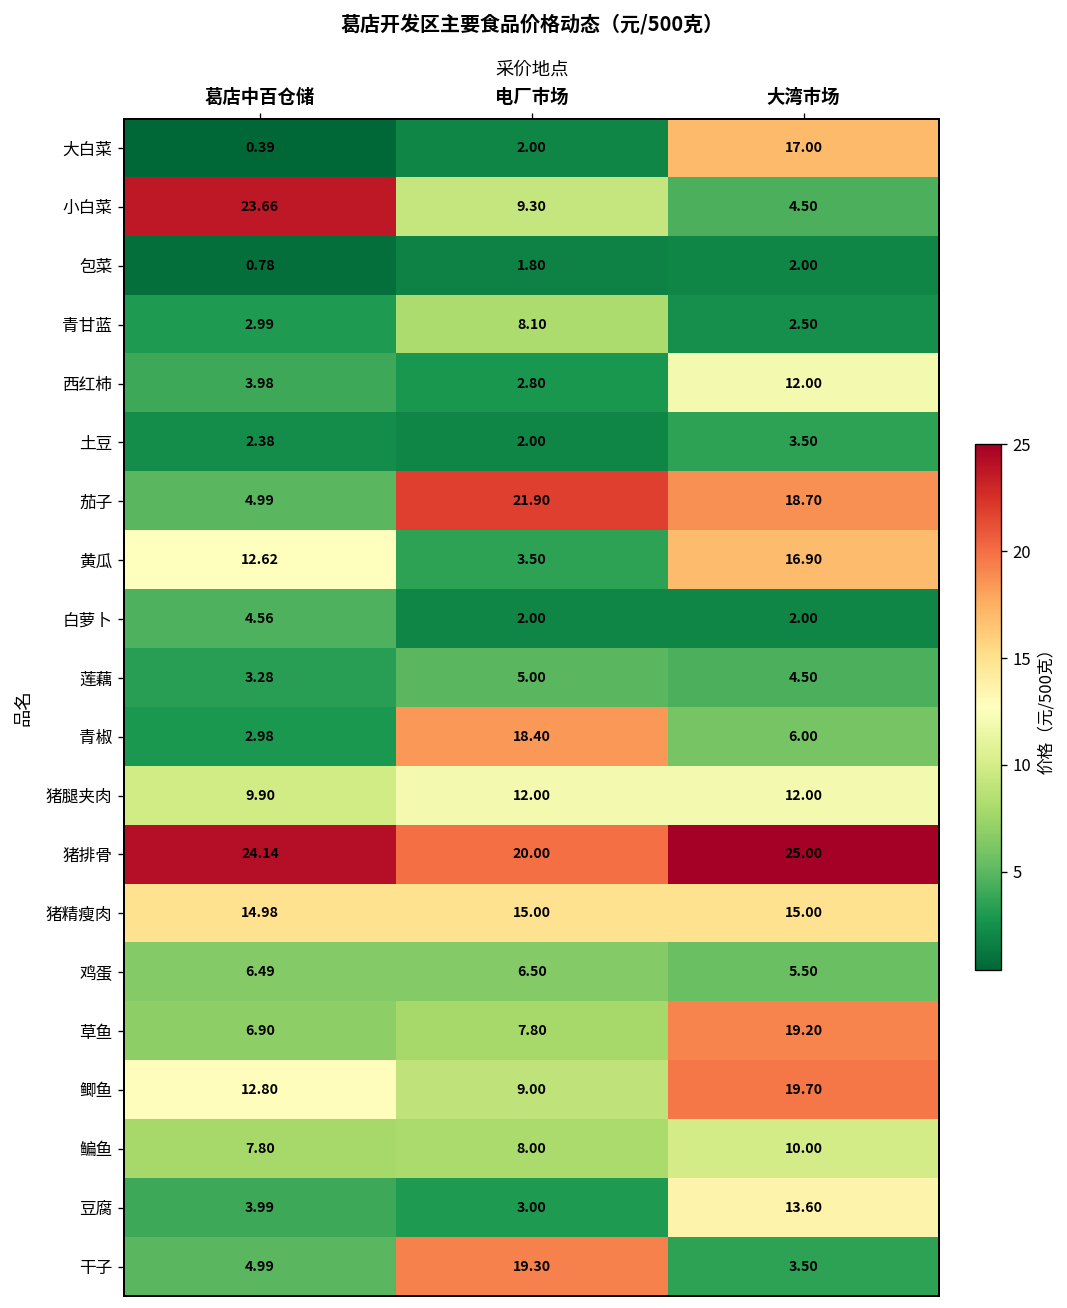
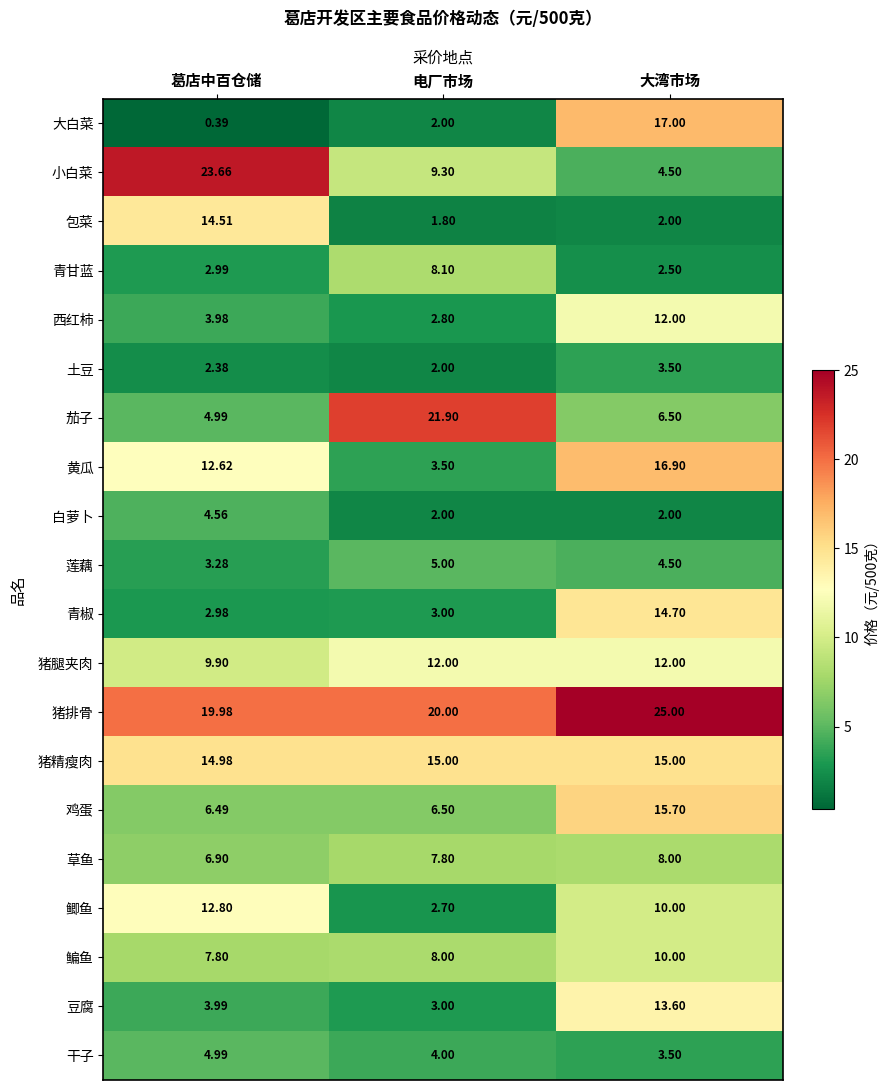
  {
    "大白菜": {
      "葛店中百仓储": 0.39,
      "电厂市场": 2.00,
      "大湾市场": 17.00
    },
    "小白菜": {
      "葛店中百仓储": 23.66,
      "电厂市场": 9.30,
      "大湾市场": 4.50
    },
    "包菜": {
-     "葛店中百仓储": 0.78,
+     "葛店中百仓储": 14.51,
      "电厂市场": 1.80,
      "大湾市场": 2.00
    },
    "青甘蓝": {
      "葛店中百仓储": 2.99,
      "电厂市场": 8.10,
      "大湾市场": 2.50
    },
    "西红柿": {
      "葛店中百仓储": 3.98,
      "电厂市场": 2.80,
      "大湾市场": 12.00
    },
    "土豆": {
      "葛店中百仓储": 2.38,
      "电厂市场": 2.00,
      "大湾市场": 3.50
    },
    "茄子": {
      "葛店中百仓储": 4.99,
      "电厂市场": 21.90,
-     "大湾市场": 18.70
+     "大湾市场": 6.50
    },
    "黄瓜": {
      "葛店中百仓储": 12.62,
      "电厂市场": 3.50,
      "大湾市场": 16.90
    },
    "白萝卜": {
      "葛店中百仓储": 4.56,
      "电厂市场": 2.00,
      "大湾市场": 2.00
    },
    "莲藕": {
      "葛店中百仓储": 3.28,
      "电厂市场": 5.00,
      "大湾市场": 4.50
    },
    "青椒": {
      "葛店中百仓储": 2.98,
-     "电厂市场": 18.40,
-     "大湾市场": 6.00
+     "电厂市场": 3.00,
+     "大湾市场": 14.70
    },
    "猪腿夹肉": {
      "葛店中百仓储": 9.90,
      "电厂市场": 12.00,
      "大湾市场": 12.00
    },
    "猪排骨": {
-     "葛店中百仓储": 24.14,
+     "葛店中百仓储": 19.98,
      "电厂市场": 20.00,
      "大湾市场": 25.00
    },
    "猪精瘦肉": {
      "葛店中百仓储": 14.98,
      "电厂市场": 15.00,
      "大湾市场": 15.00
    },
    "鸡蛋": {
      "葛店中百仓储": 6.49,
      "电厂市场": 6.50,
-     "大湾市场": 5.50
+     "大湾市场": 15.70
    },
    "草鱼": {
      "葛店中百仓储": 6.90,
      "电厂市场": 7.80,
-     "大湾市场": 19.20
+     "大湾市场": 8.00
    },
    "鲫鱼": {
      "葛店中百仓储": 12.80,
-     "电厂市场": 9.00,
-     "大湾市场": 19.70
+     "电厂市场": 2.70,
+     "大湾市场": 10.00
    },
    "鳊鱼": {
      "葛店中百仓储": 7.80,
      "电厂市场": 8.00,
      "大湾市场": 10.00
    },
    "豆腐": {
      "葛店中百仓储": 3.99,
      "电厂市场": 3.00,
      "大湾市场": 13.60
    },
    "干子": {
      "葛店中百仓储": 4.99,
-     "电厂市场": 19.30,
+     "电厂市场": 4.00,
      "大湾市场": 3.50
    }
  }
